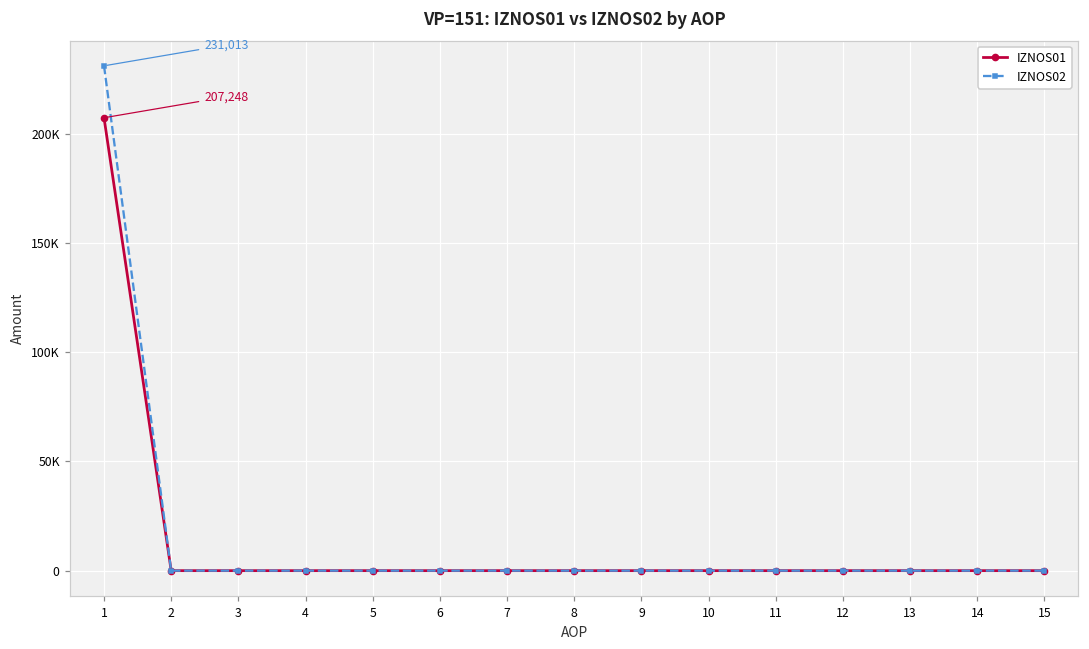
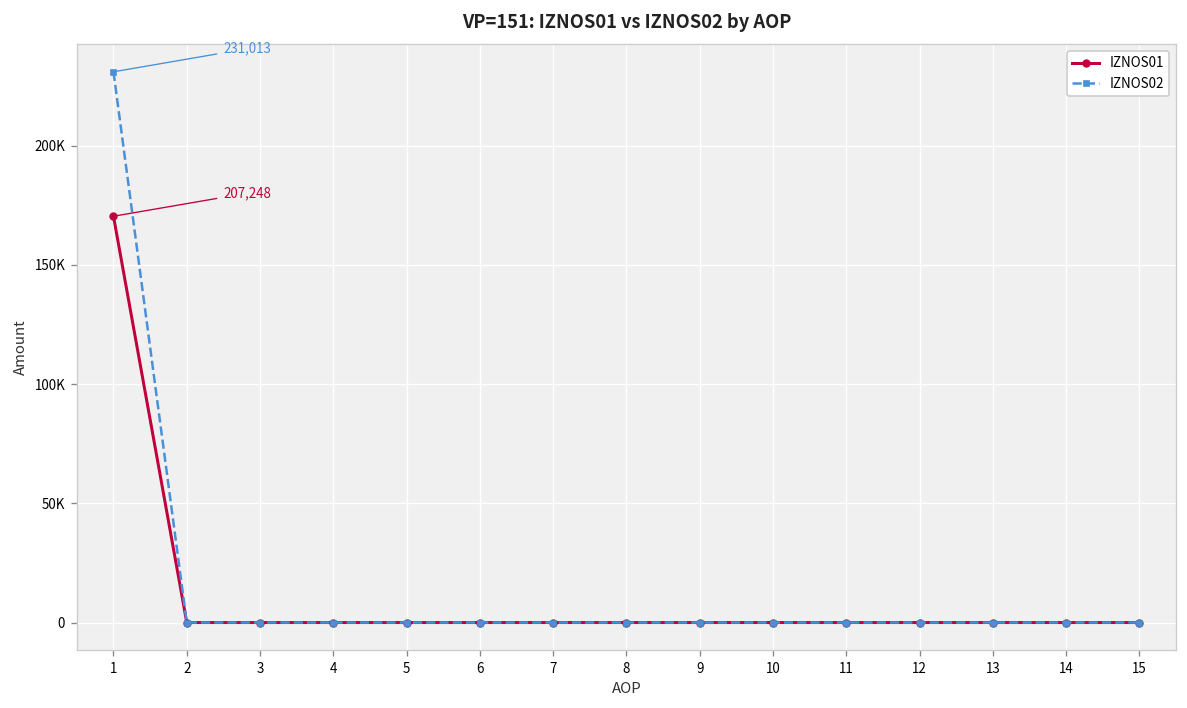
  {
    "IZNOS01": {
-     "1": "207000"
+     "1": "170000"
    },
    "IZNOS02": {
      "1": "231,013"
    }
  }
